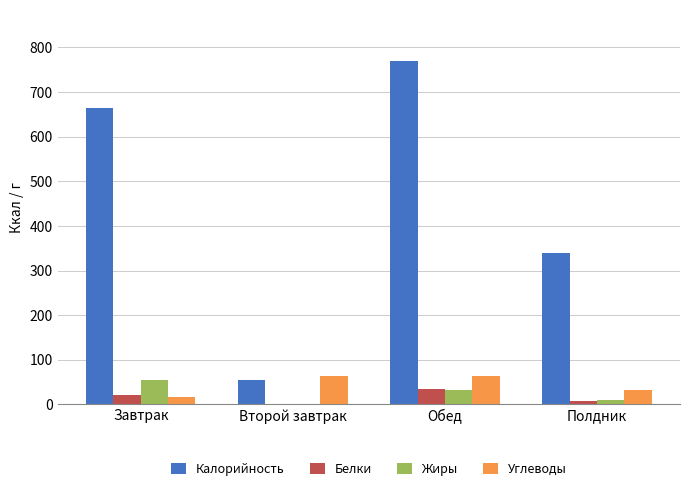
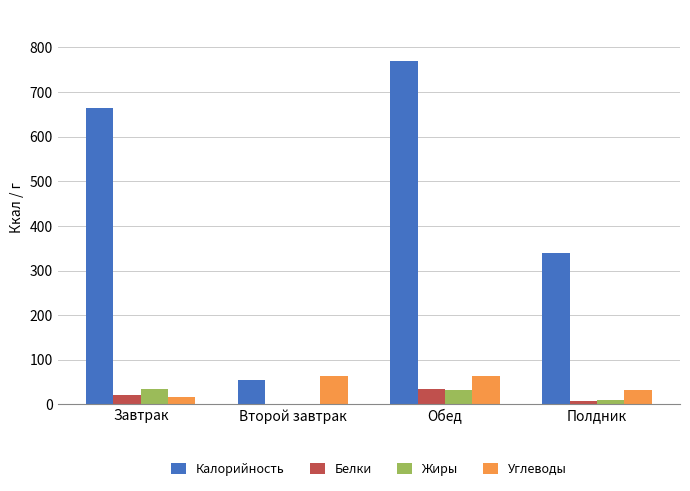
  {
    "Калорийность": {
      "Завтрак": 660,
      "Второй завтрак": 60,
      "Обед": 770,
      "Полдник": 340
    },
    "Белки": {
      "Завтрак": 20,
      "Обед": 40,
      "Полдник": 10
    },
    "Жиры": {
-     "Завтрак": 60,
+     "Завтрак": 30,
      "Второй завтрак": 0,
      "Обед": 30,
      "Полдник": 10
    },
    "Углеводы": {
      "Завтрак": 20,
      "Второй завтрак": 60,
      "Обед": 60,
      "Полдник": 30
    }
  }
